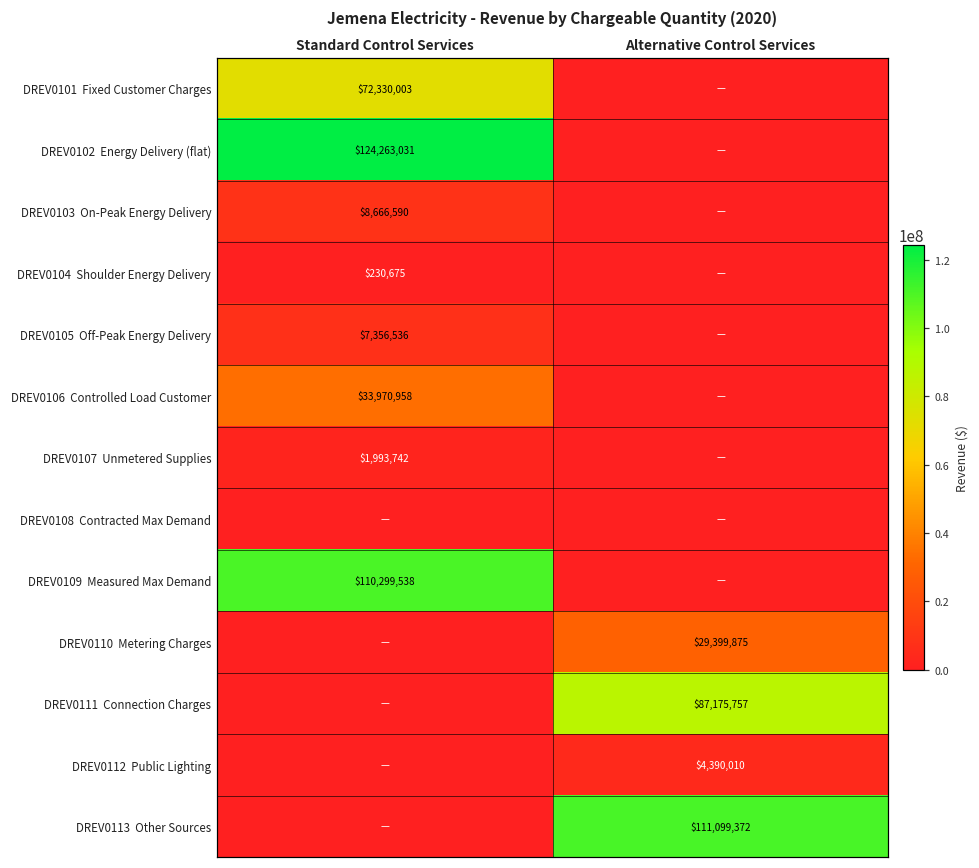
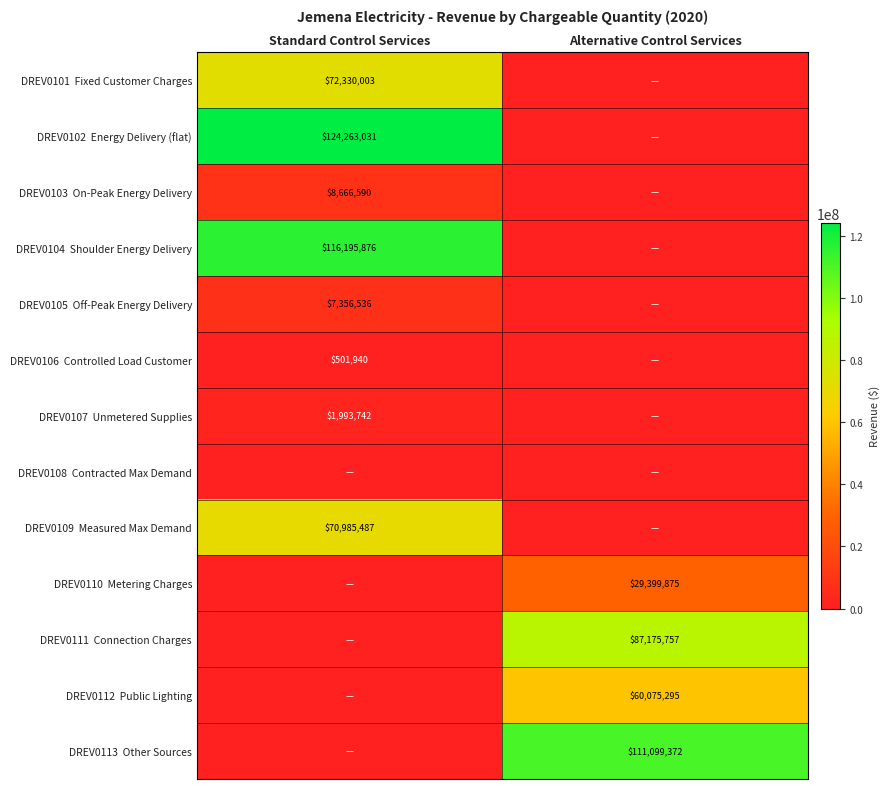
  {
    "DREV0101 Fixed Customer Charges": {
      "Standard Control Services": "$72,330,003"
    },
    "DREV0102 Energy Delivery (flat)": {
      "Standard Control Services": "$124,263,031"
    },
    "DREV0103 On-Peak Energy Delivery": {
      "Standard Control Services": "$8,666,590"
    },
    "DREV0104 Shoulder Energy Delivery": {
-     "Standard Control Services": "$230,675"
+     "Standard Control Services": "$116,195,876"
    },
    "DREV0105 Off-Peak Energy Delivery": {
      "Standard Control Services": "$7,356,536"
    },
    "DREV0106 Controlled Load Customer": {
-     "Standard Control Services": "$33,970,958"
+     "Standard Control Services": "$501,940"
    },
    "DREV0107 Unmetered Supplies": {
      "Standard Control Services": "$1,993,742"
    },
    "DREV0109 Measured Max Demand": {
-     "Standard Control Services": "$110,299,538"
+     "Standard Control Services": "$70,985,487"
    },
    "DREV0110 Metering Charges": {
      "Alternative Control Services": "$29,399,875"
    },
    "DREV0111 Connection Charges": {
      "Alternative Control Services": "$87,175,757"
    },
    "DREV0112 Public Lighting": {
-     "Alternative Control Services": "$4,390,010"
+     "Alternative Control Services": "$60,075,295"
    },
    "DREV0113 Other Sources": {
      "Alternative Control Services": "$111,099,372"
    }
  }
